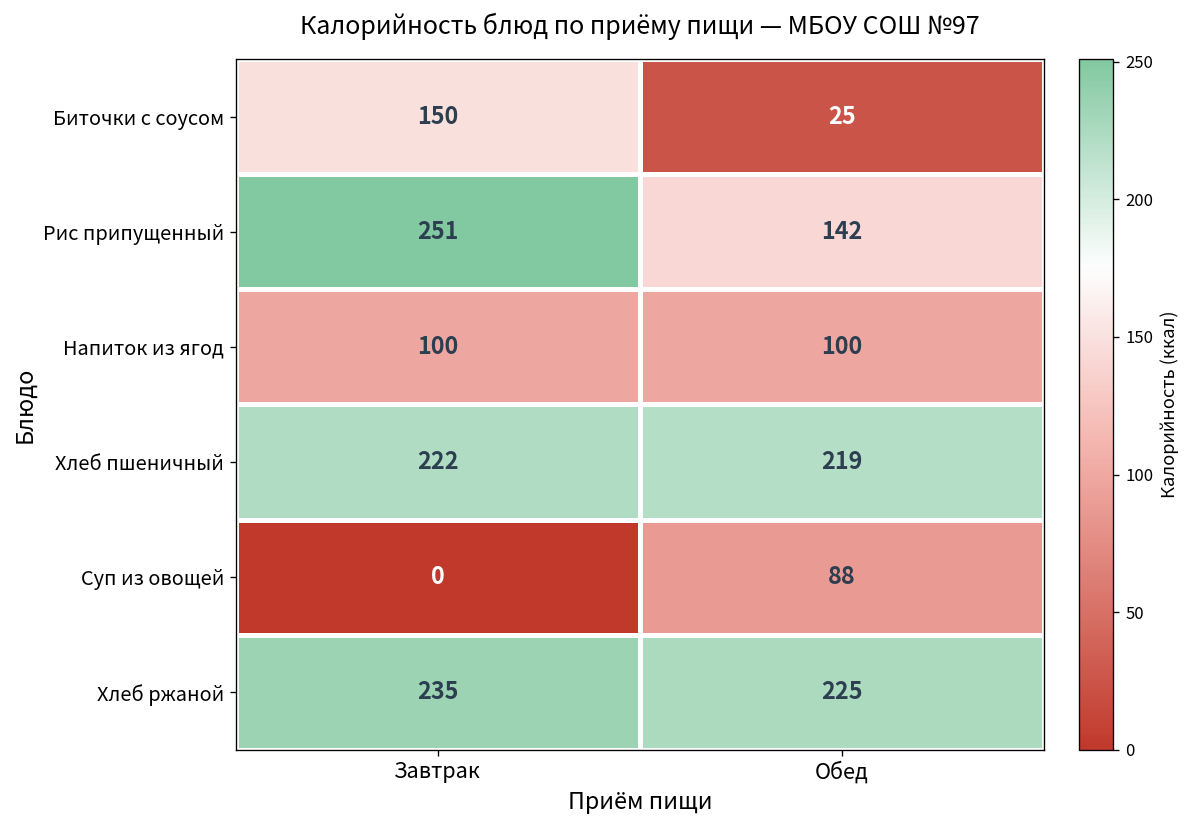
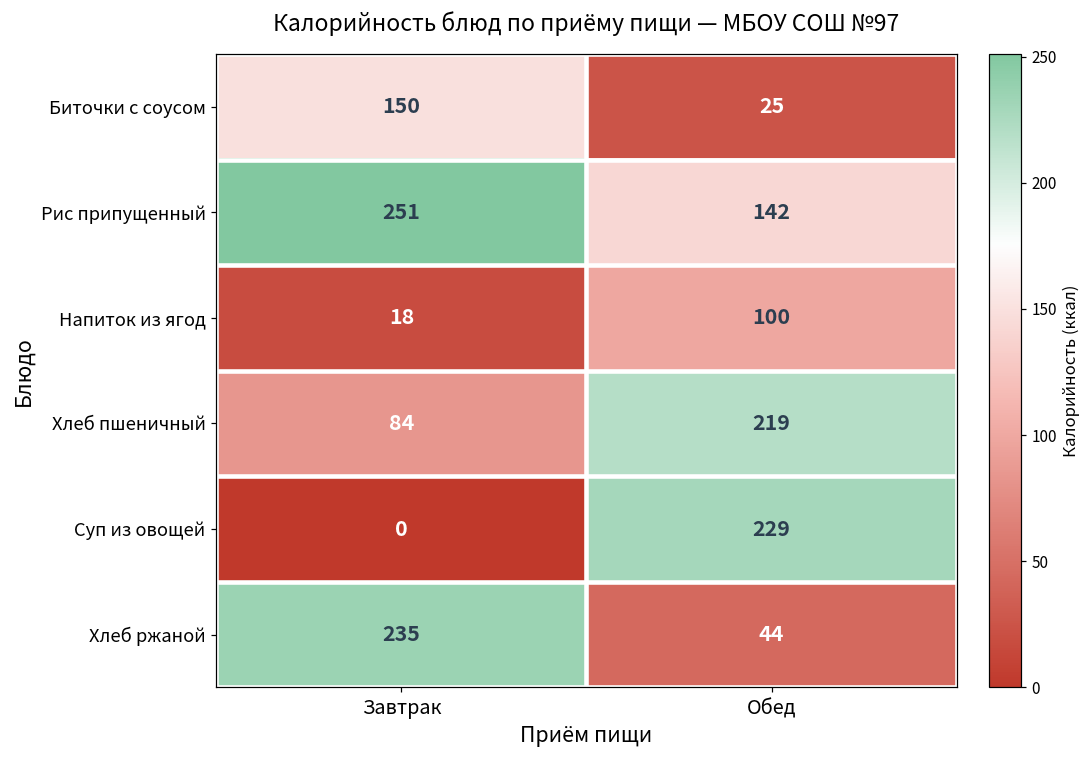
  {
    "Биточки с соусом": {
      "Завтрак": 150,
      "Обед": 25
    },
    "Рис припущенный": {
      "Завтрак": 251,
      "Обед": 142
    },
    "Напиток из ягод": {
-     "Завтрак": 100,
+     "Завтрак": 18,
      "Обед": 100
    },
    "Хлеб пшеничный": {
-     "Завтрак": 222,
+     "Завтрак": 84,
      "Обед": 219
    },
    "Суп из овощей": {
      "Завтрак": 0,
-     "Обед": 88
+     "Обед": 229
    },
    "Хлеб ржаной": {
      "Завтрак": 235,
-     "Обед": 225
+     "Обед": 44
    }
  }
